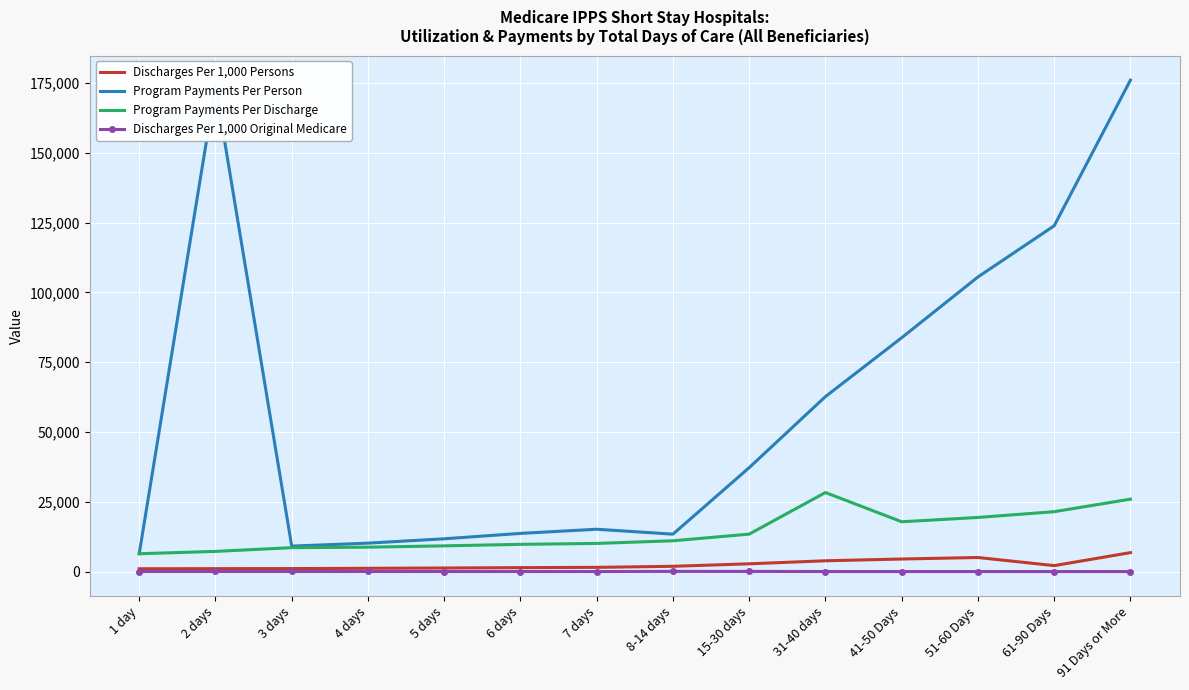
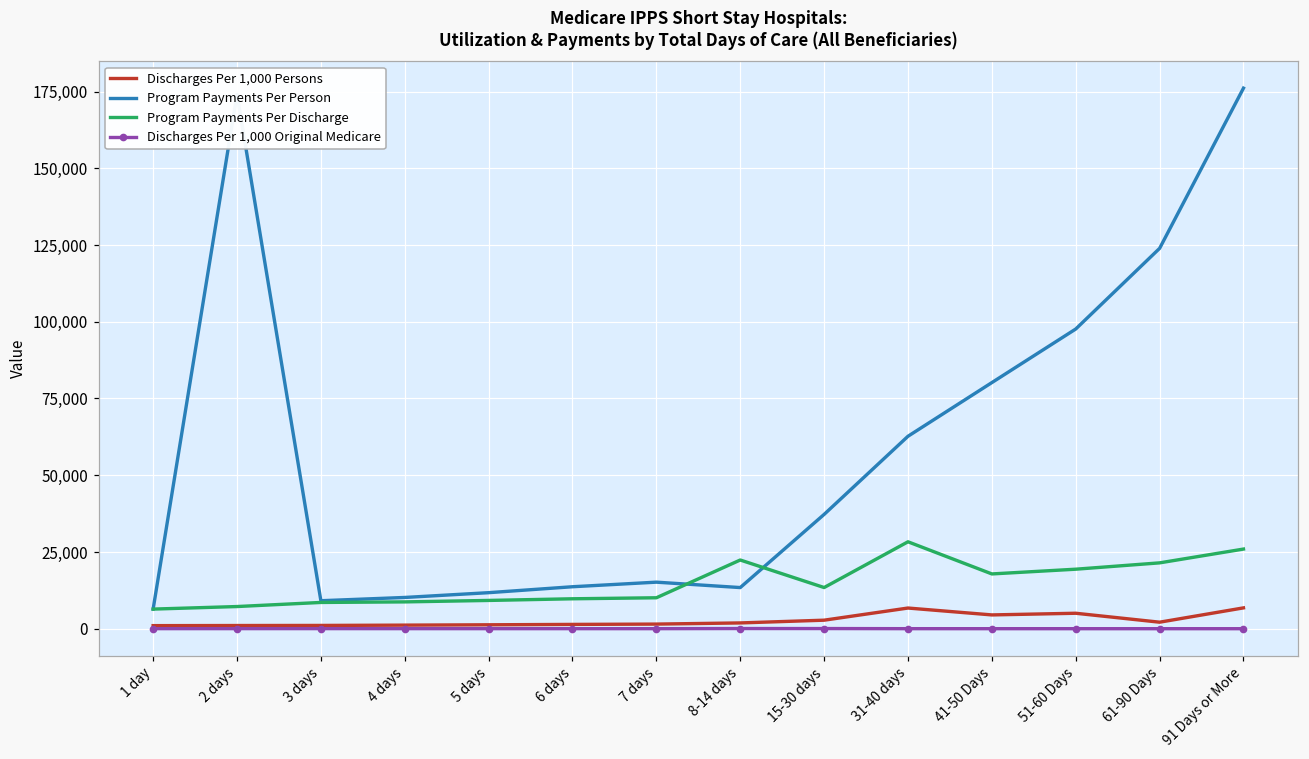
  {
    "Discharges Per 1,000 Persons": {
      "1 day": "1,000",
      "2 days": "1,000",
      "3 days": "1,000",
      "4 days": "1,000",
      "5 days": "1,000",
      "6 days": "1,000",
      "7 days": "2,000",
      "8-14 days": "2,000",
      "15-30 days": "3,000",
-     "31-40 days": "4,000",
+     "31-40 days": "7,000",
      "41-50 Days": "4,000",
      "51-60 Days": "5,000",
      "61-90 Days": "2,000",
      "91 Days or More": "7,000"
    },
    "Program Payments Per Person": {
      "4 days": "10,000",
      "5 days": "12,000",
      "6 days": "14,000",
      "7 days": "15,000",
      "8-14 days": "13,000",
      "15-30 days": "37,000",
      "31-40 days": "63,000",
-     "41-50 Days": "84,000",
-     "51-60 Days": "106,000",
+     "41-50 Days": "80,000",
+     "51-60 Days": "98,000",
      "61-90 Days": "124,000",
      "91 Days or More": "176,000"
    },
    "Program Payments Per Discharge": {
      "2 days": "7,000",
      "4 days": "9,000",
      "5 days": "9,000",
      "6 days": "10,000",
      "7 days": "10,000",
-     "8-14 days": "11,000",
+     "8-14 days": "22,000",
      "15-30 days": "13,000",
      "31-40 days": "28,000",
      "41-50 Days": "18,000",
      "51-60 Days": "19,000",
      "61-90 Days": "21,000",
      "91 Days or More": "26,000"
    },
    "Discharges Per 1,000 Original Medicare": {
      "1 day": "0",
      "2 days": "0",
      "3 days": "0",
      "4 days": "0",
      "5 days": "0",
      "6 days": "0",
      "7 days": "0",
      "8-14 days": "0",
      "15-30 days": "0",
      "31-40 days": "0",
      "41-50 Days": "0",
      "51-60 Days": "0",
      "61-90 Days": "0",
      "91 Days or More": "0"
    }
  }
